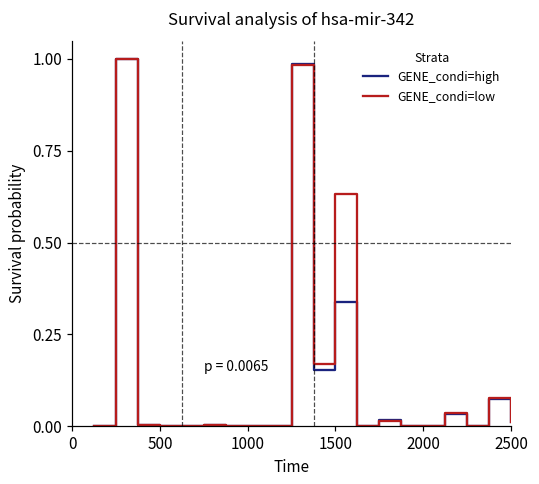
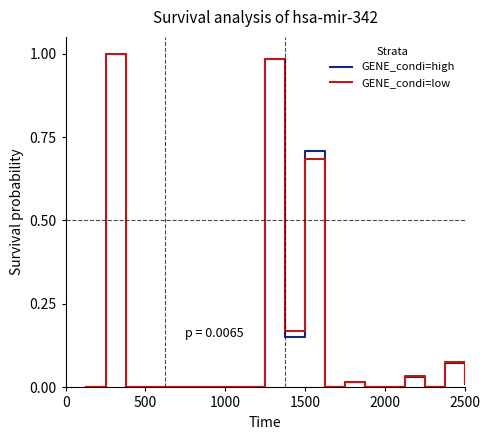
  {
    "GENE_condi=high": {
-     "1500": 0.34
+     "1500": 0.71
    },
    "GENE_condi=low": {
-     "1500": 0.63
+     "1500": 0.69
    }
  }
